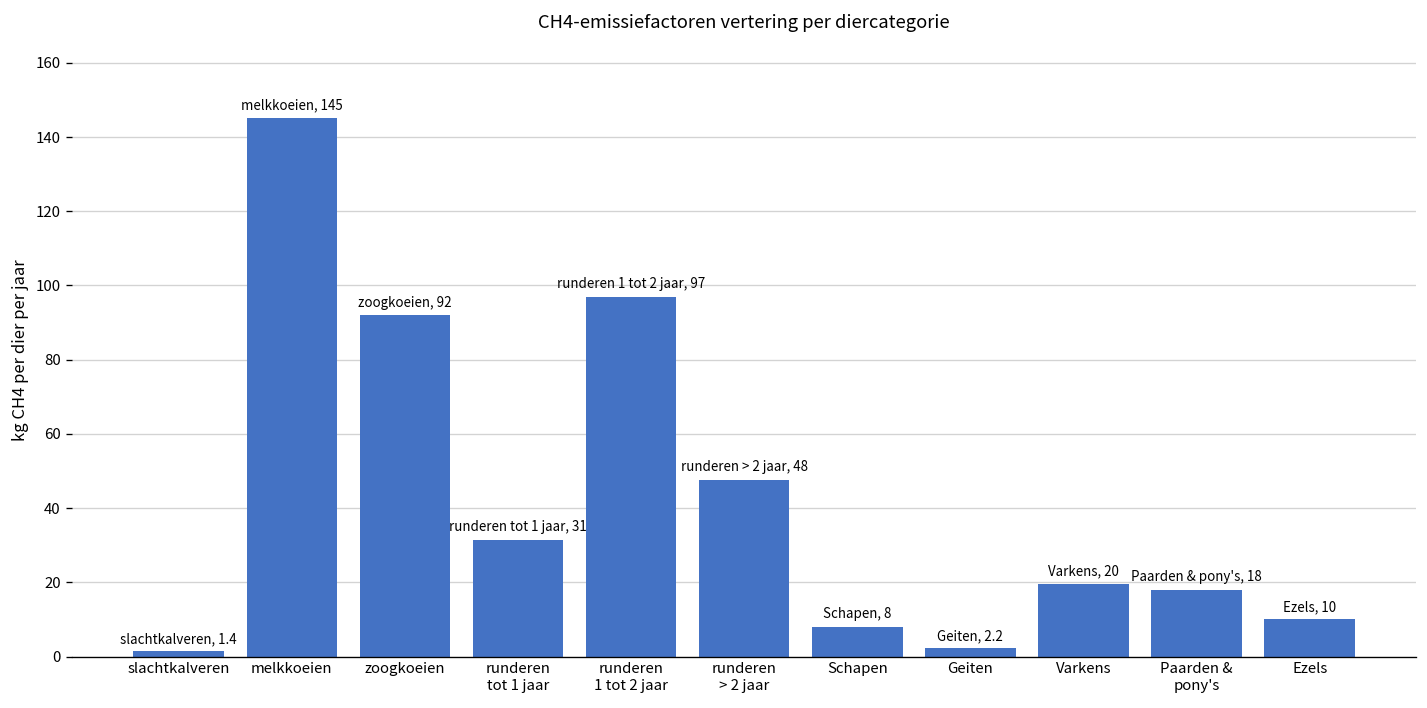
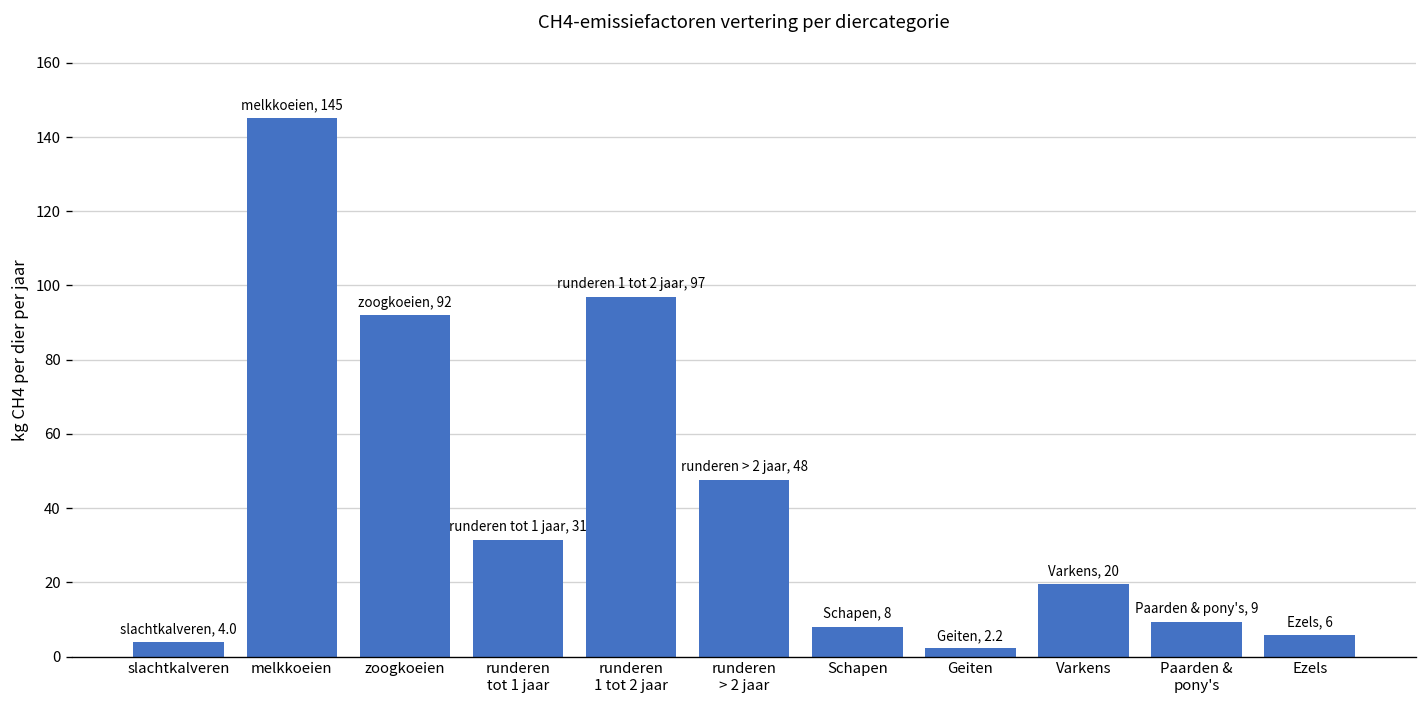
  {
-   "slachtkalveren": 1.4,
+   "slachtkalveren": 4.0,
    "melkkoeien": 145,
    "zoogkoeien": 92,
    "runderen tot 1 jaar": 31,
    "runderen 1 tot 2 jaar": 97,
    "runderen > 2 jaar": 48,
    "Schapen": 8,
    "Geiten": 2.2,
    "Varkens": 20,
-   "Paarden & pony's": 18,
-   "Ezels": 10
+   "Paarden & pony's": 9,
+   "Ezels": 6
  }
